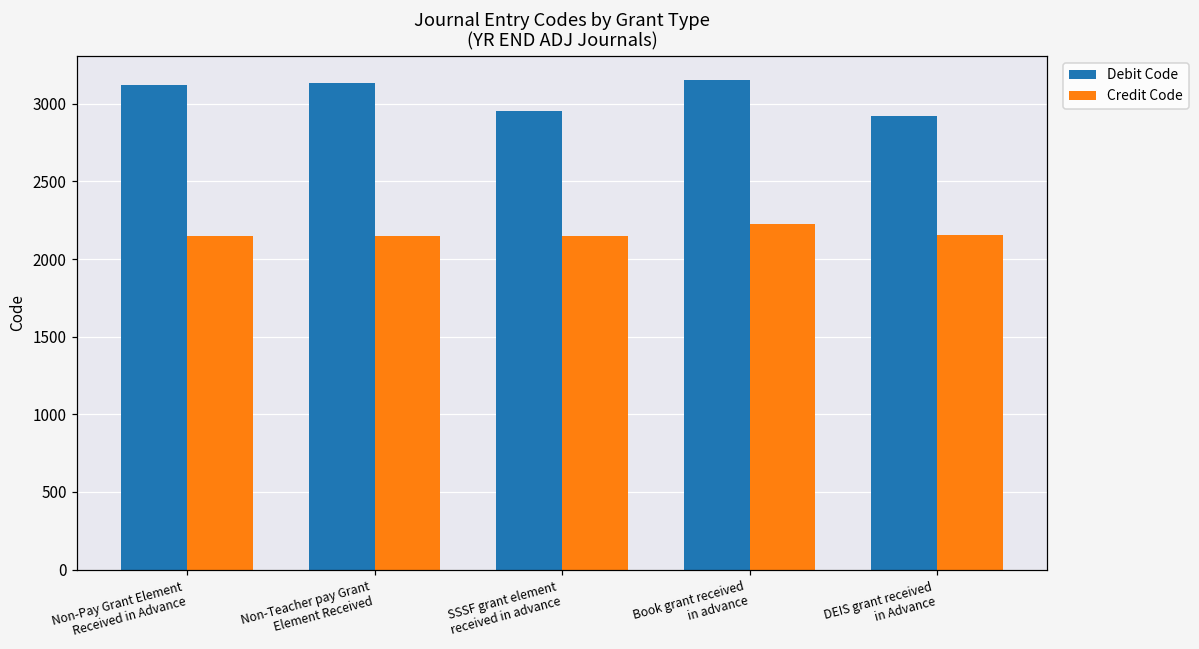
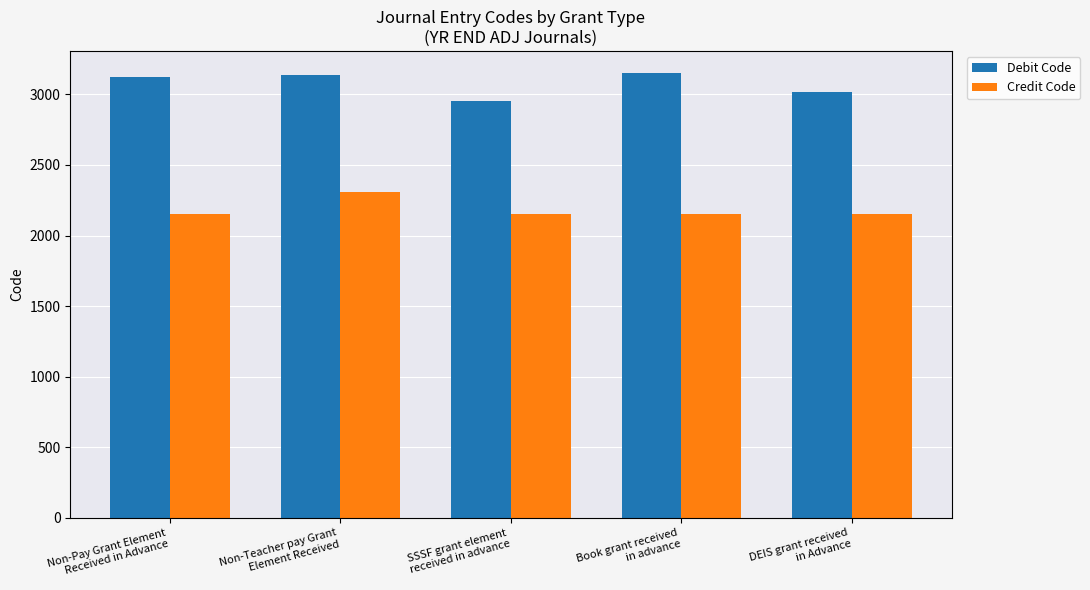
  {
    "Debit Code": {
      "Non-Pay Grant Element Received in Advance": 3120,
      "Non-Teacher pay Grant Element Received": 3140,
      "SSSF grant element received in advance": 2950,
      "Book grant received in advance": 3150,
-     "DEIS grant received in Advance": 2920
+     "DEIS grant received in Advance": 3020
    },
    "Credit Code": {
      "Non-Pay Grant Element Received in Advance": 2150,
-     "Non-Teacher pay Grant Element Received": 2150,
+     "Non-Teacher pay Grant Element Received": 2310,
      "SSSF grant element received in advance": 2150,
-     "Book grant received in advance": 2230,
+     "Book grant received in advance": 2150,
      "DEIS grant received in Advance": 2150
    }
  }
